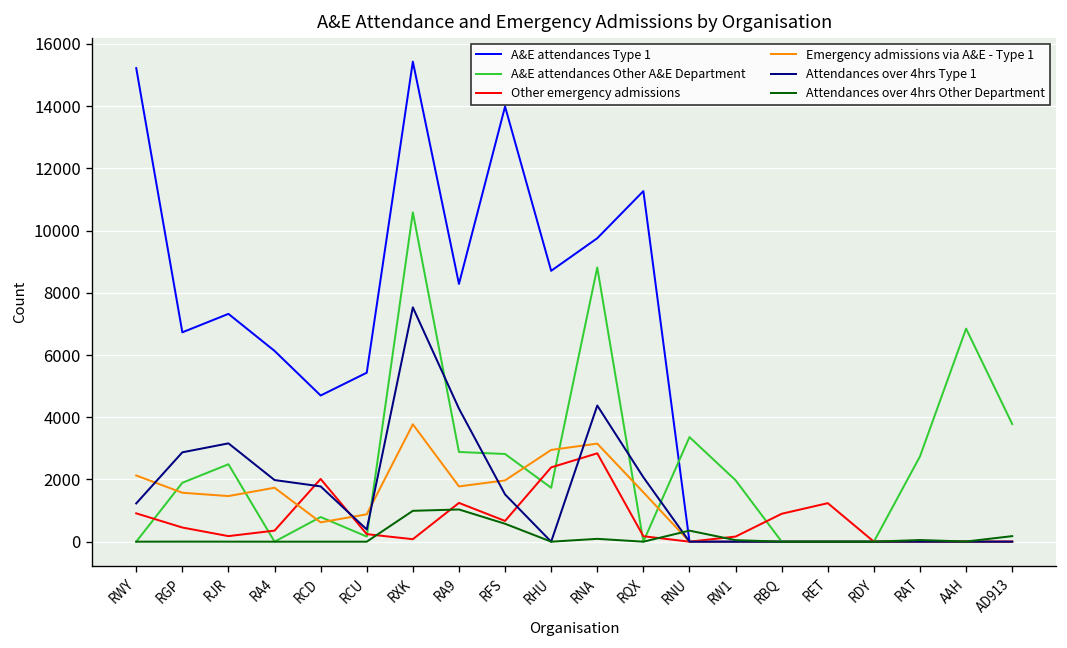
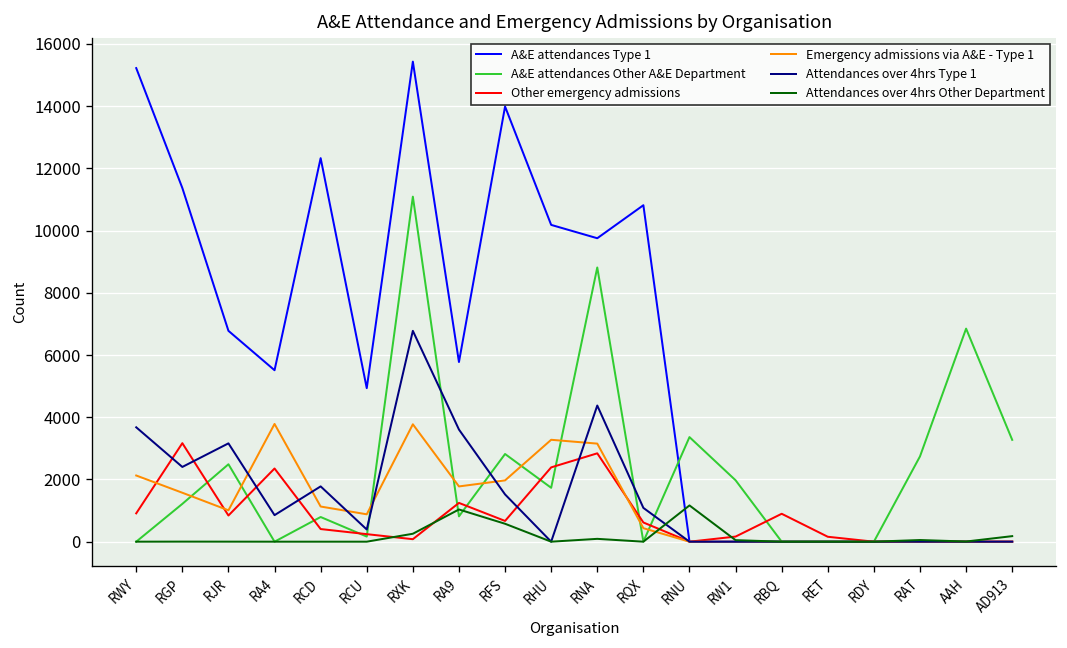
  {
    "A&E attendances Type 1": {
      "RWY": 15200,
-     "RGP": 6700,
-     "RJR": 7300,
-     "RA4": 6100,
-     "RCD": 4700,
-     "RCU": 5400,
+     "RGP": 11400,
+     "RJR": 6800,
+     "RA4": 5500,
+     "RCD": 12300,
+     "RCU": 4900,
      "RXK": 15400,
-     "RA9": 8300,
+     "RA9": 5800,
      "RFS": 14000,
-     "RHU": 8700,
+     "RHU": 10200,
      "RNA": 9800,
-     "RQX": 11300
+     "RQX": 10800
    },
    "A&E attendances Other A&E Department": {
-     "RGP": 1900,
+     "RGP": 1200,
      "RJR": 2500,
      "RCD": 800,
-     "RXK": 10600,
-     "RA9": 2900,
+     "RXK": 11100,
+     "RA9": 800,
      "RFS": 2800,
      "RHU": 1700,
      "RNA": 8800,
      "RNU": 3400,
      "RW1": 2000,
      "RAT": 2700,
      "AAH": 6800,
-     "AD913": 3800
+     "AD913": 3300
    },
    "Other emergency admissions": {
      "RWY": 900,
-     "RGP": 500,
-     "RJR": 200,
-     "RA4": 400,
-     "RCD": 2000,
+     "RGP": 3200,
+     "RJR": 800,
+     "RA4": 2400,
+     "RCD": 400,
      "RXK": 100,
      "RA9": 1200,
      "RHU": 2400,
      "RNA": 2800,
-     "RQX": 200,
+     "RQX": 600,
      "RW1": 200,
      "RBQ": 900,
-     "RET": 1200
+     "RET": 200
    },
    "Emergency admissions via A&E - Type 1": {
      "RWY": 2100,
      "RGP": 1600,
-     "RJR": 1500,
-     "RA4": 1700,
-     "RCD": 600,
+     "RJR": 1000,
+     "RA4": 3800,
+     "RCD": 1100,
      "RCU": 900,
      "RXK": 3800,
      "RA9": 1800,
      "RFS": 2000,
-     "RHU": 2900,
+     "RHU": 3300,
      "RNA": 3200,
-     "RQX": 1600
+     "RQX": 400
    },
    "Attendances over 4hrs Type 1": {
-     "RWY": 1200,
-     "RGP": 2900,
+     "RWY": 3700,
+     "RGP": 2400,
      "RJR": 3200,
-     "RA4": 2000,
+     "RA4": 900,
      "RCD": 1800,
      "RCU": 400,
-     "RXK": 7500,
-     "RA9": 4300,
+     "RXK": 6800,
+     "RA9": 3600,
      "RFS": 1500,
      "RNA": 4400,
-     "RQX": 2100
+     "RQX": 1100
    },
    "Attendances over 4hrs Other Department": {
      "RGP": 0,
      "RJR": 0,
      "RCD": 0,
      "RCU": 0,
-     "RXK": 1000,
+     "RXK": 300,
      "RA9": 1000,
      "RNA": 100,
-     "RNU": 400,
+     "RNU": 1200,
      "AD913": 200
    }
  }
